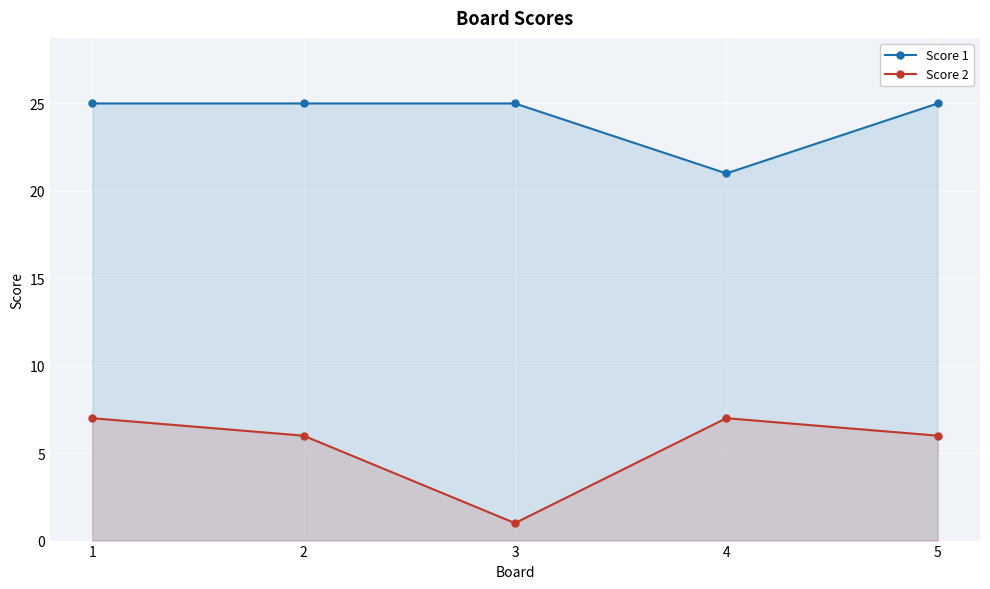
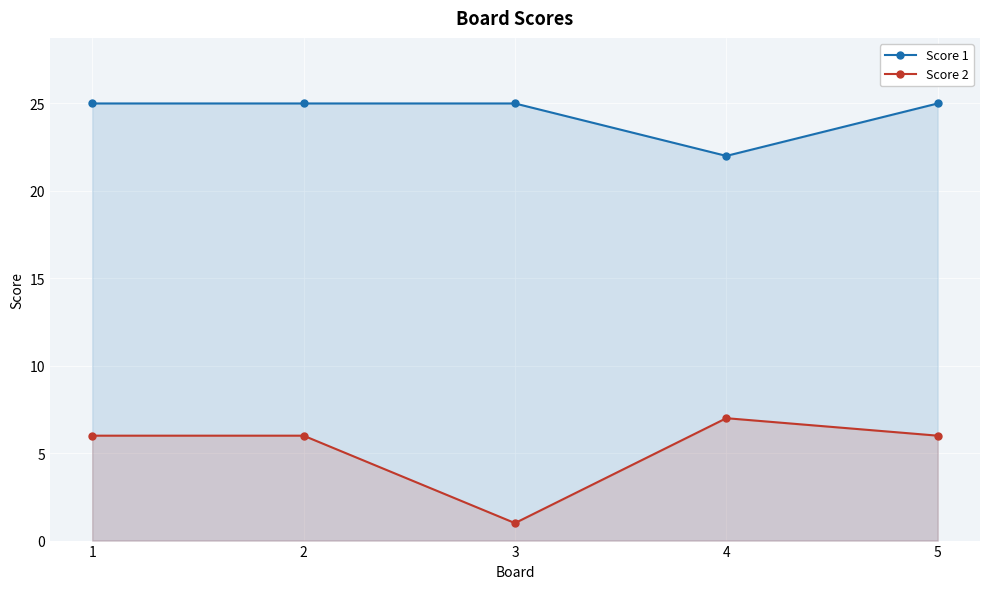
  {
    "Score 1": {
      "1": 25,
      "2": 25,
      "3": 25,
-     "4": 21,
+     "4": 22,
      "5": 25
    },
    "Score 2": {
-     "1": 7,
+     "1": 6,
      "2": 6,
      "3": 1,
      "4": 7,
      "5": 6
    }
  }
